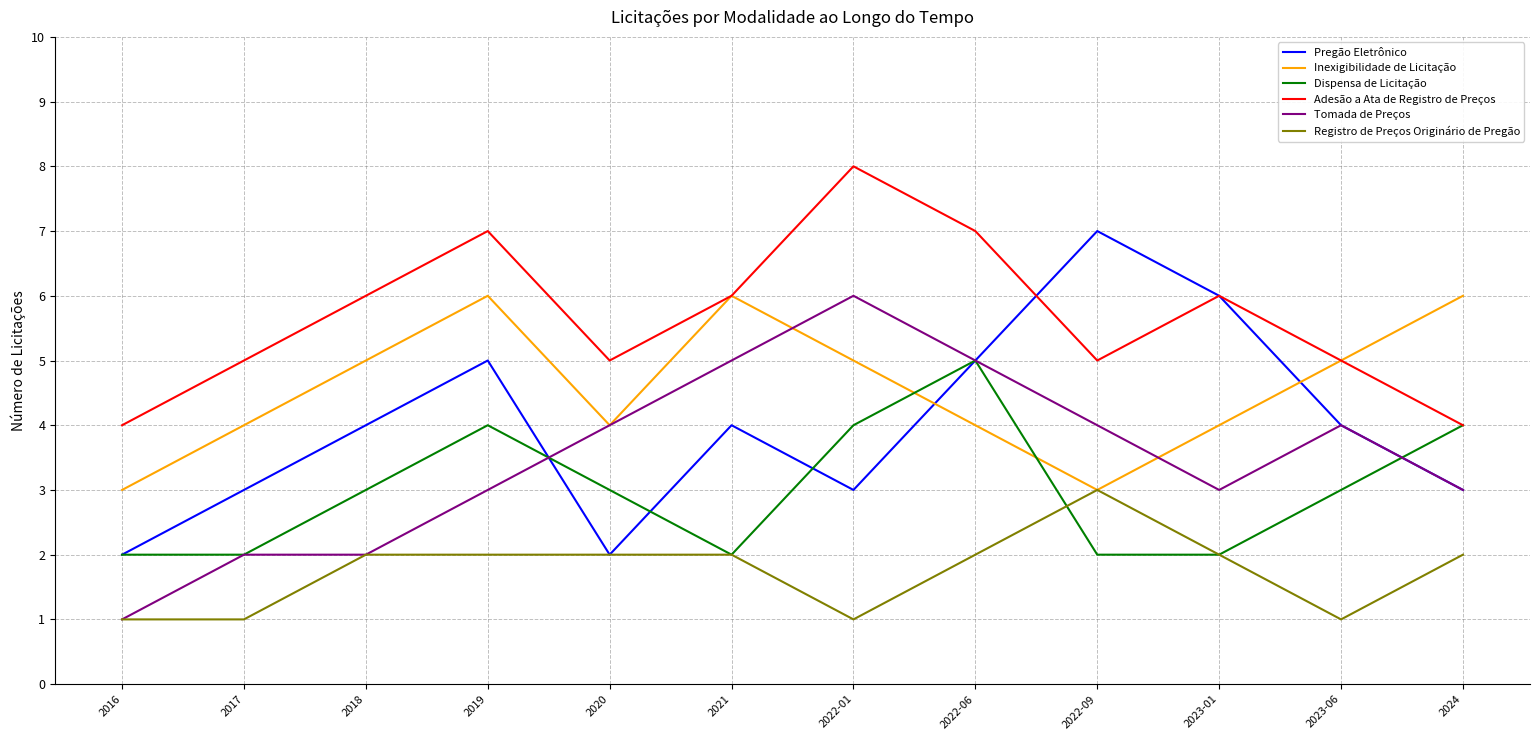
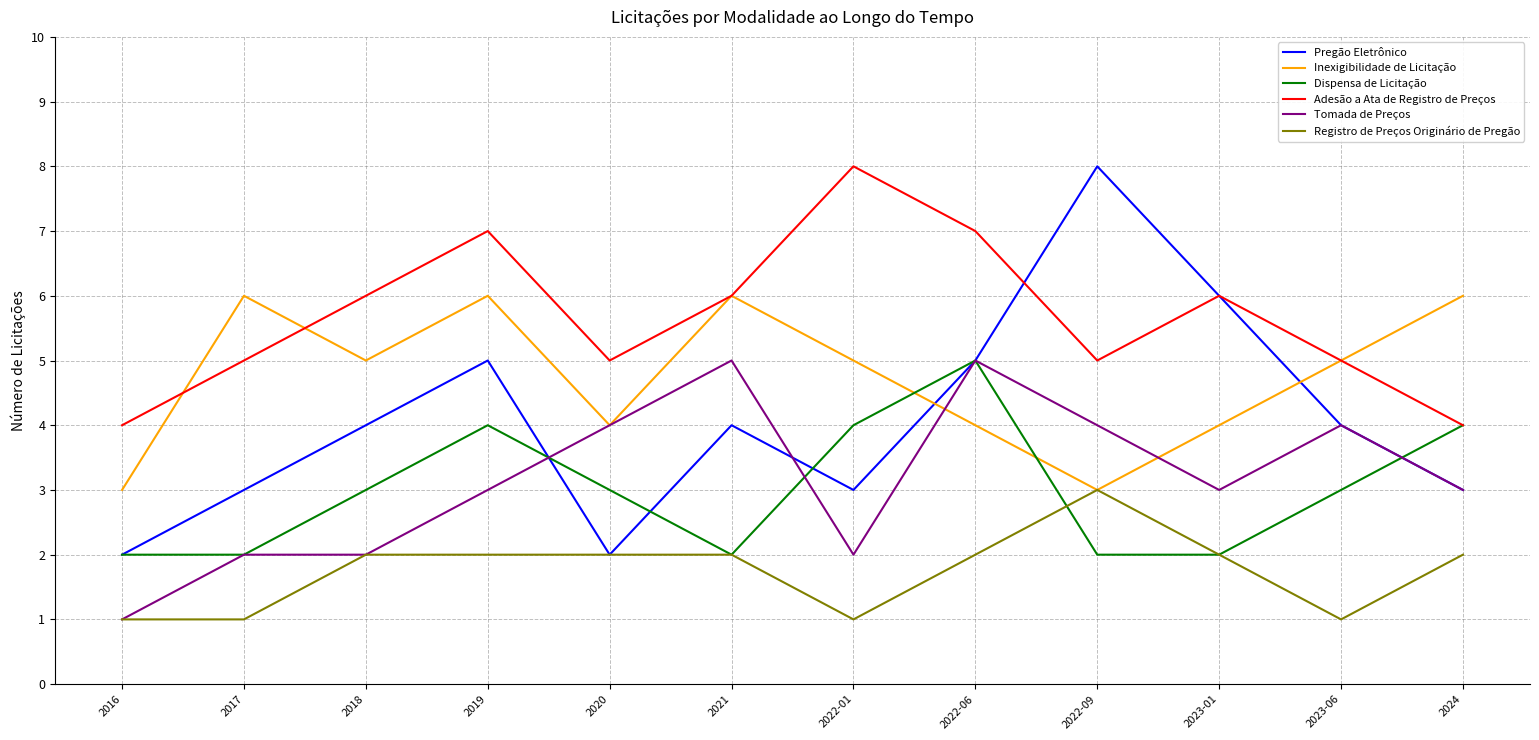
  {
    "Pregão Eletrônico": {
      "2017": 3,
      "2018": 4,
      "2019": 5,
      "2021": 4,
      "2022-01": 3,
-     "2022-09": 7
+     "2022-09": 8
    },
    "Inexigibilidade de Licitação": {
      "2016": 3,
-     "2017": 4,
+     "2017": 6,
      "2018": 5,
      "2019": 6,
      "2022-01": 5,
      "2022-06": 4,
      "2023-01": 4,
      "2024": 6
    },
    "Dispensa de Licitação": {
      "2018": 3,
      "2019": 4,
      "2020": 3,
      "2022-01": 4,
      "2022-09": 2,
      "2023-06": 3
    },
    "Adesão a Ata de Registro de Preços": {
      "2016": 4,
      "2017": 5,
      "2018": 6,
      "2019": 7,
      "2020": 5,
      "2022-01": 8,
      "2022-06": 7,
      "2022-09": 5
    },
    "Tomada de Preços": {
      "2019": 3,
      "2021": 5,
-     "2022-01": 6,
+     "2022-01": 2,
      "2022-09": 4,
      "2023-01": 3
    },
    "Registro de Preços Originário de Pregão": {
      "2017": 1,
      "2019": 2,
      "2022-01": 1,
      "2022-06": 2,
      "2023-06": 1,
      "2024": 2
    }
  }
